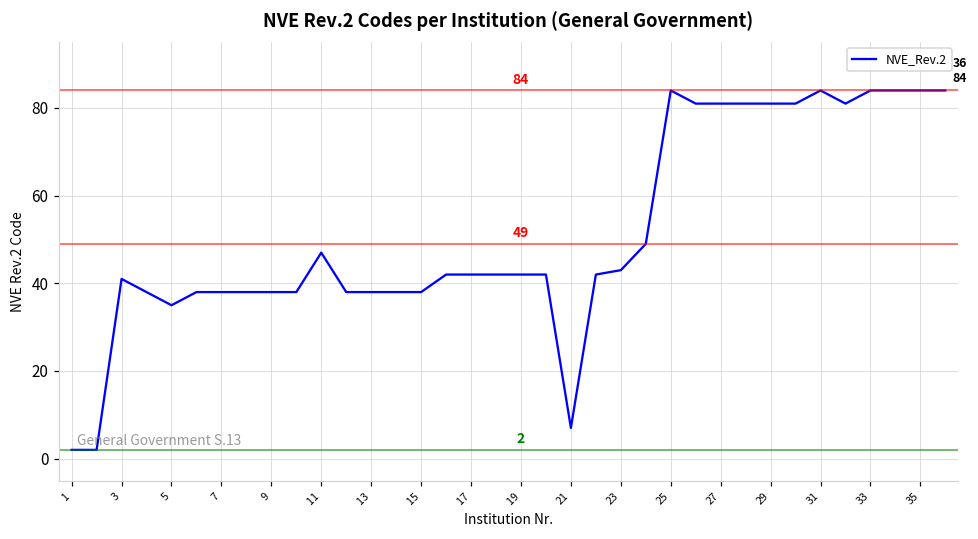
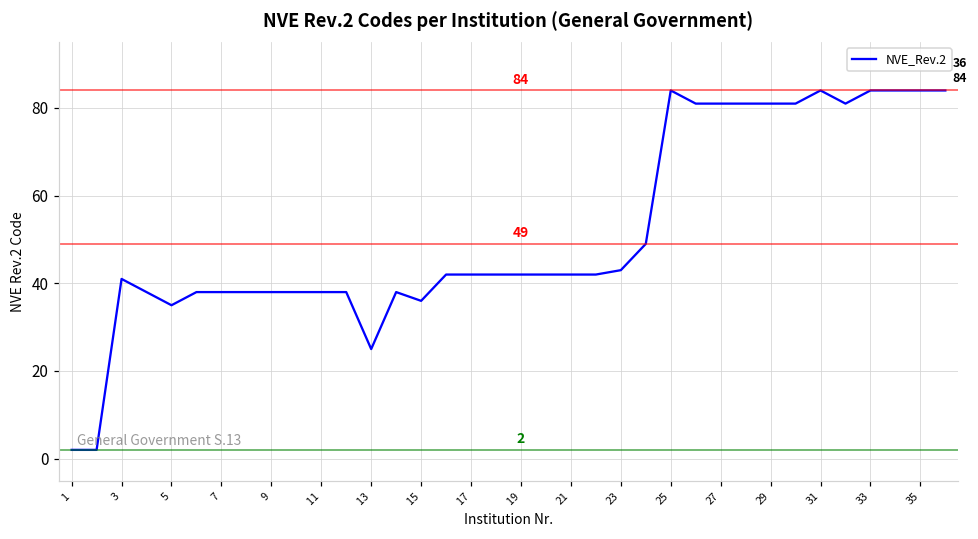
  {
    "1": 2,
    "3": 41,
    "5": 35,
    "7": 38,
    "9": 38,
-   "11": 47,
-   "13": 38,
-   "15": 38,
+   "11": 38,
+   "13": 25,
+   "15": 36,
    "17": 42,
    "19": 42,
-   "21": 7,
+   "21": 42,
    "23": 43,
    "25": 84,
    "27": 81,
    "29": 81,
    "31": 84,
    "33": 84,
    "35": 84
  }
